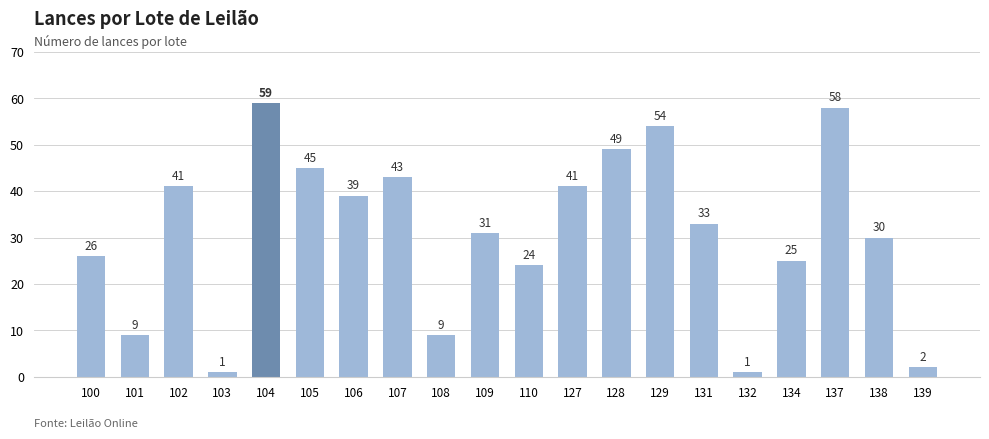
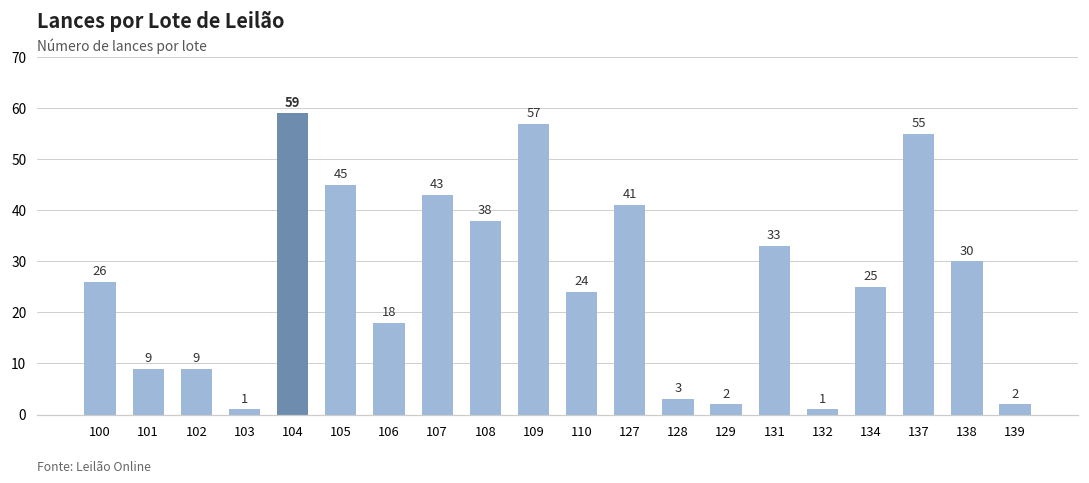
  {
    "100": 26,
    "101": 9,
-   "102": 41,
+   "102": 9,
    "103": 1,
    "104": 59,
    "105": 45,
-   "106": 39,
+   "106": 18,
    "107": 43,
-   "108": 9,
-   "109": 31,
+   "108": 38,
+   "109": 57,
    "110": 24,
    "127": 41,
-   "128": 49,
-   "129": 54,
+   "128": 3,
+   "129": 2,
    "131": 33,
    "132": 1,
    "134": 25,
-   "137": 58,
+   "137": 55,
    "138": 30,
    "139": 2
  }
